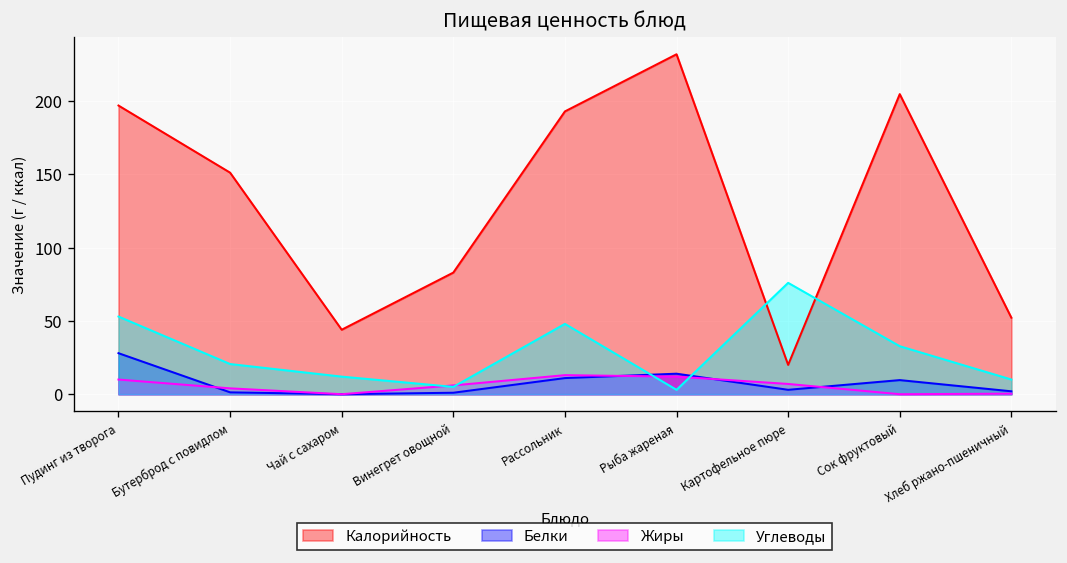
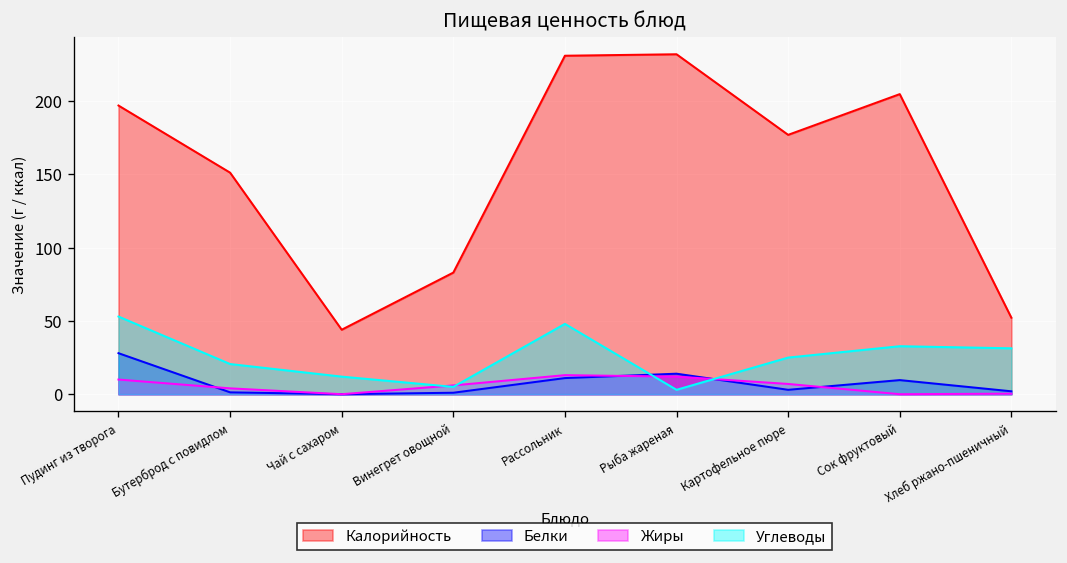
  {
    "Калорийность": {
      "Пудинг из творога": 197,
      "Бутерброд с повидлом": 151,
      "Чай с сахаром": 44,
      "Винегрет овощной": 83,
-     "Рассольник": 193,
+     "Рассольник": 231,
      "Рыба жареная": 232,
-     "Картофельное пюре": 20,
+     "Картофельное пюре": 177,
      "Сок фруктовый": 205,
      "Хлеб ржано-пшеничный": 52
    },
    "Белки": {
      "Пудинг из творога": 28,
      "Бутерброд с повидлом": 1,
      "Винегрет овощной": 1,
      "Картофельное пюре": 3,
      "Сок фруктовый": 10
    },
    "Жиры": {
      "Пудинг из творога": 10,
      "Бутерброд с повидлом": 4,
      "Картофельное пюре": 7,
      "Сок фруктовый": 0
    },
    "Углеводы": {
      "Пудинг из творога": 53,
      "Бутерброд с повидлом": 21,
      "Чай с сахаром": 12,
      "Рассольник": 48,
      "Рыба жареная": 3,
-     "Картофельное пюре": 76,
+     "Картофельное пюре": 25,
      "Сок фруктовый": 33,
-     "Хлеб ржано-пшеничный": 10
+     "Хлеб ржано-пшеничный": 31
    }
  }
